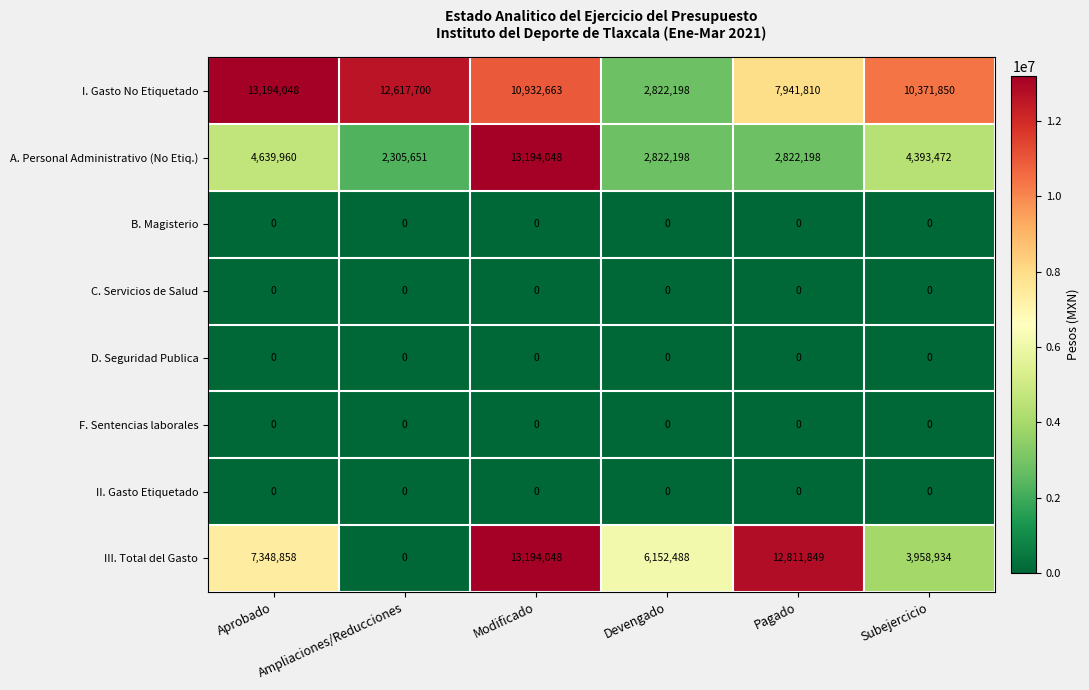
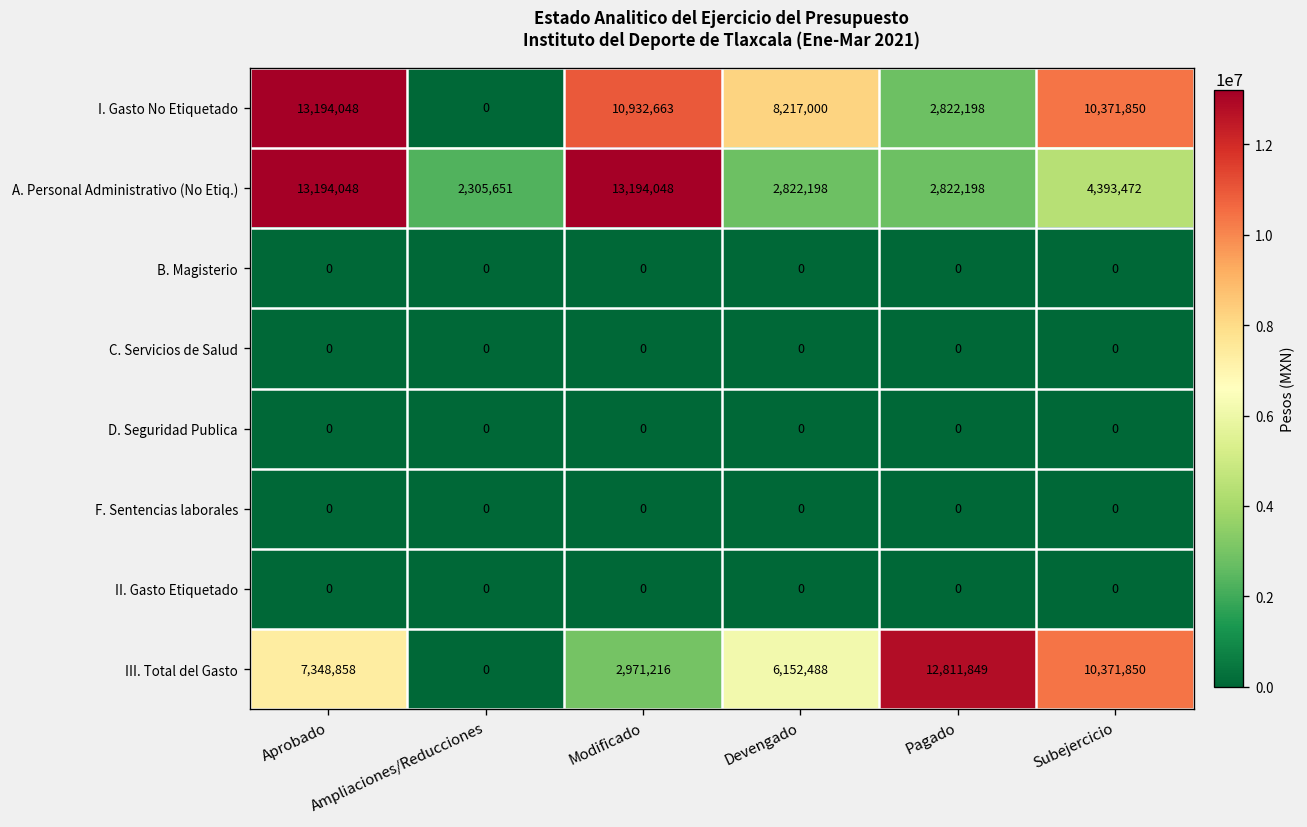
  {
    "I. Gasto No Etiquetado": {
      "Aprobado": "13,194,048",
-     "Ampliaciones/Reducciones": "12,617,700",
+     "Ampliaciones/Reducciones": "0",
      "Modificado": "10,932,663",
-     "Devengado": "2,822,198",
-     "Pagado": "7,941,810",
+     "Devengado": "8,217,000",
+     "Pagado": "2,822,198",
      "Subejercicio": "10,371,850"
    },
    "A. Personal Administrativo (No Etiq.)": {
-     "Aprobado": "4,639,960",
+     "Aprobado": "13,194,048",
      "Ampliaciones/Reducciones": "2,305,651",
      "Modificado": "13,194,048",
      "Devengado": "2,822,198",
      "Pagado": "2,822,198",
      "Subejercicio": "4,393,472"
    },
    "B. Magisterio": {
      "Aprobado": "0",
      "Ampliaciones/Reducciones": "0",
      "Modificado": "0",
      "Devengado": "0",
      "Pagado": "0",
      "Subejercicio": "0"
    },
    "C. Servicios de Salud": {
      "Aprobado": "0",
      "Ampliaciones/Reducciones": "0",
      "Modificado": "0",
      "Devengado": "0",
      "Pagado": "0",
      "Subejercicio": "0"
    },
    "D. Seguridad Publica": {
      "Aprobado": "0",
      "Ampliaciones/Reducciones": "0",
      "Modificado": "0",
      "Devengado": "0",
      "Pagado": "0",
      "Subejercicio": "0"
    },
    "F. Sentencias laborales": {
      "Aprobado": "0",
      "Ampliaciones/Reducciones": "0",
      "Modificado": "0",
      "Devengado": "0",
      "Pagado": "0",
      "Subejercicio": "0"
    },
    "II. Gasto Etiquetado": {
      "Aprobado": "0",
      "Ampliaciones/Reducciones": "0",
      "Modificado": "0",
      "Devengado": "0",
      "Pagado": "0",
      "Subejercicio": "0"
    },
    "III. Total del Gasto": {
      "Aprobado": "7,348,858",
      "Ampliaciones/Reducciones": "0",
-     "Modificado": "13,194,048",
+     "Modificado": "2,971,216",
      "Devengado": "6,152,488",
      "Pagado": "12,811,849",
-     "Subejercicio": "3,958,934"
+     "Subejercicio": "10,371,850"
    }
  }
